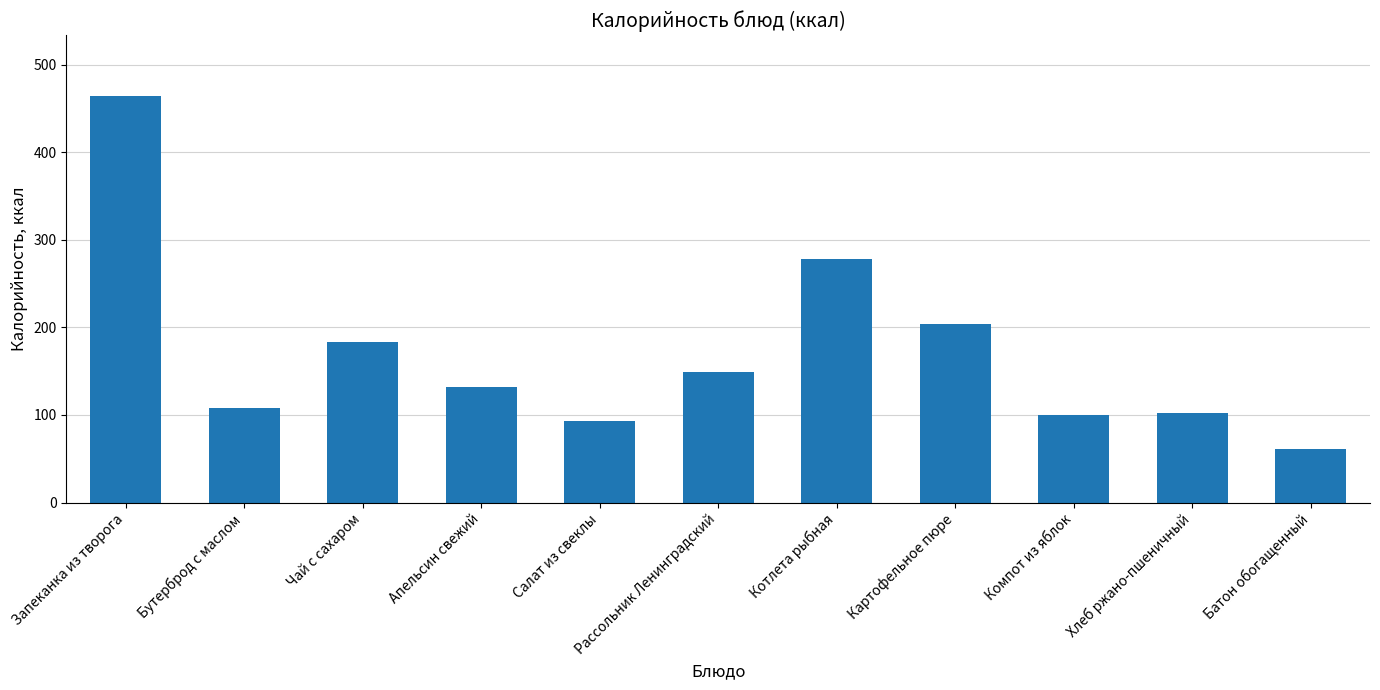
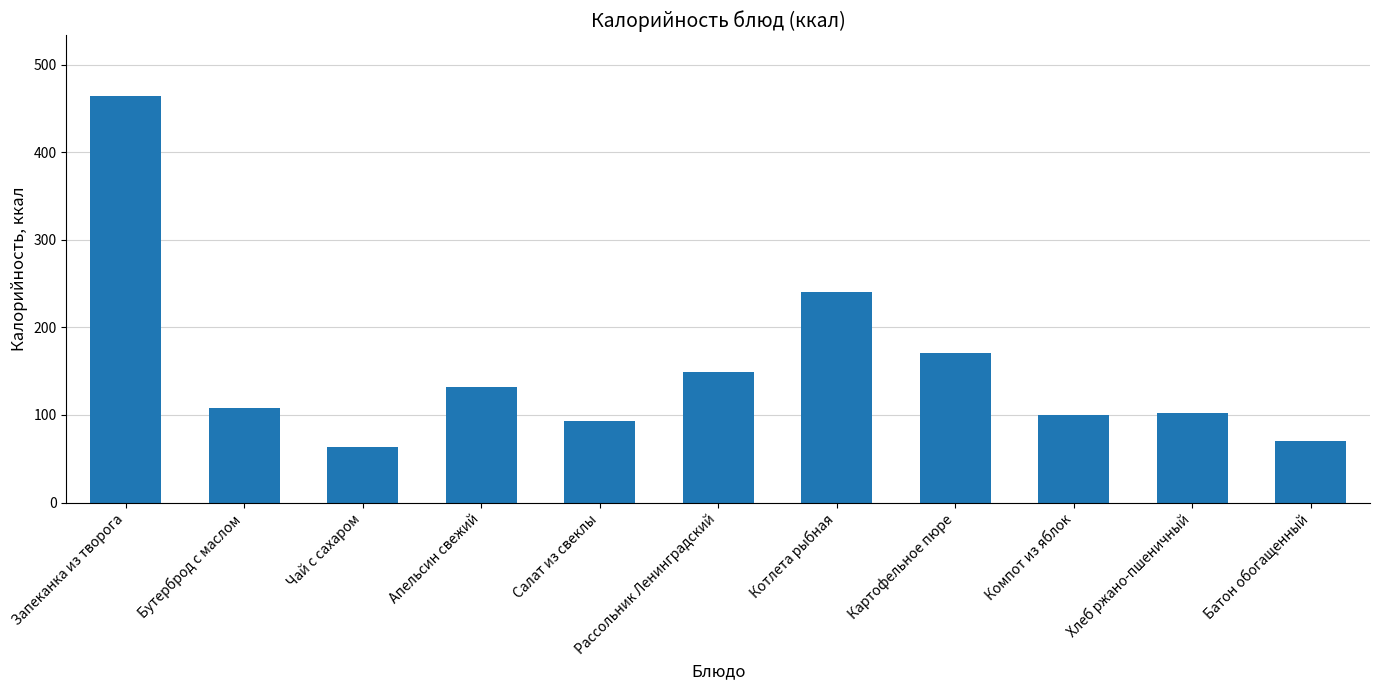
  {
    "Запеканка из творога": 460,
    "Бутерброд с маслом": 110,
-   "Чай с сахаром": 180,
+   "Чай с сахаром": 60,
    "Апельсин свежий": 130,
    "Салат из свеклы": 90,
    "Рассольник Ленинградский": 150,
-   "Котлета рыбная": 280,
-   "Картофельное пюре": 200,
+   "Котлета рыбная": 240,
+   "Картофельное пюре": 170,
    "Компот из яблок": 100,
    "Хлеб ржано-пшеничный": 100,
-   "Батон обогащенный": 60
+   "Батон обогащенный": 70
  }
